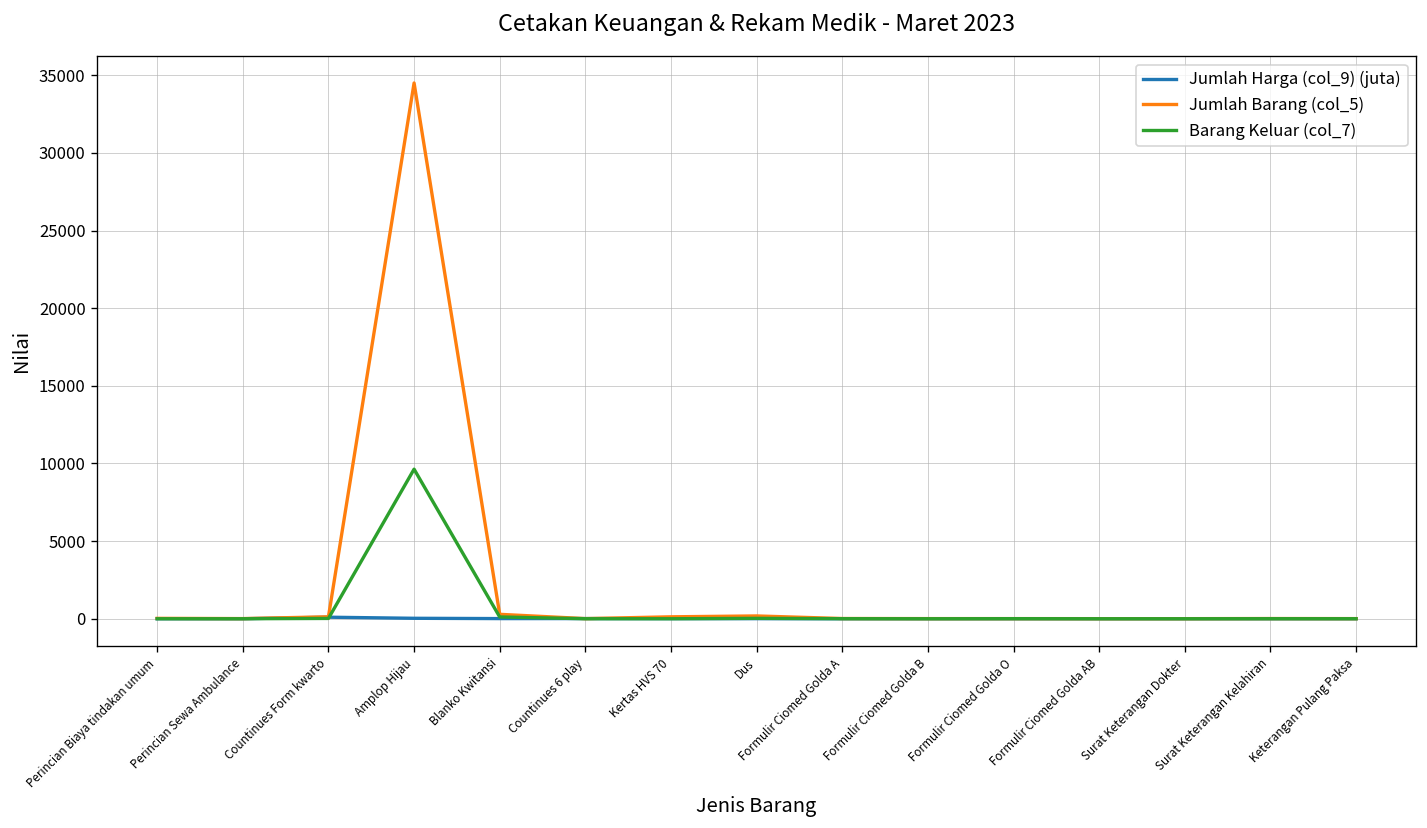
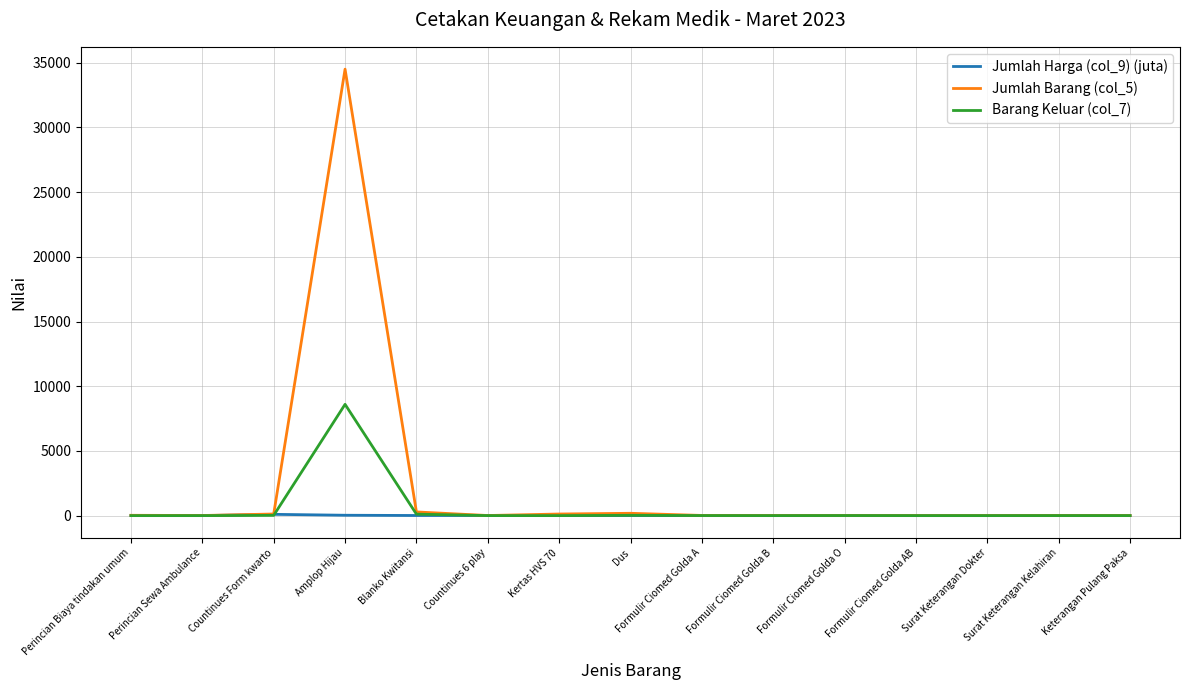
  {
    "Jumlah Harga (col_9) (juta)": {
      "Amplop Hijau": 0
    },
    "Jumlah Barang (col_5)": {
      "Amplop Hijau": 34500
    },
    "Barang Keluar (col_7)": {
-     "Amplop Hijau": 9600
+     "Amplop Hijau": 8600
    }
  }
